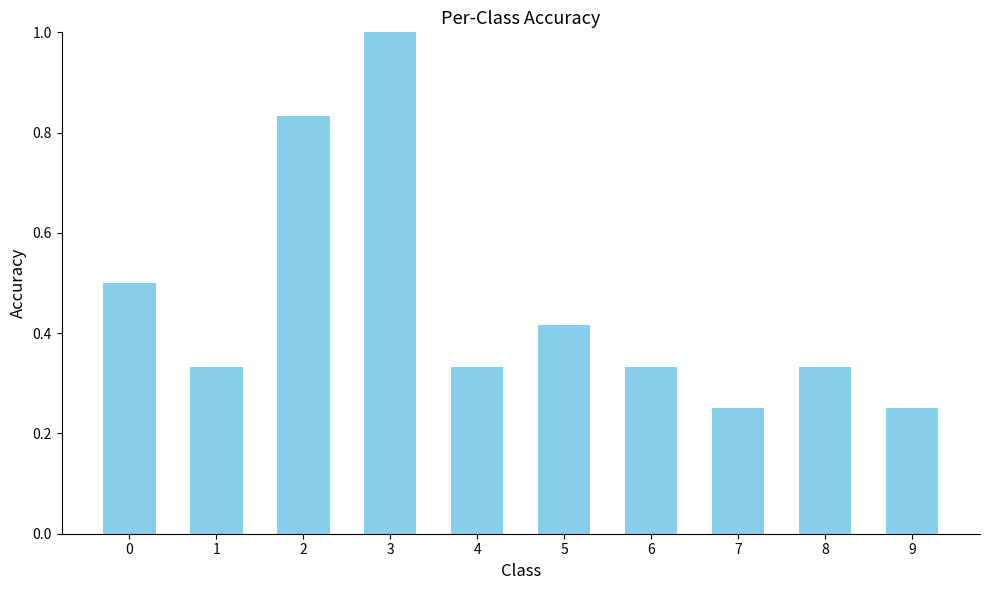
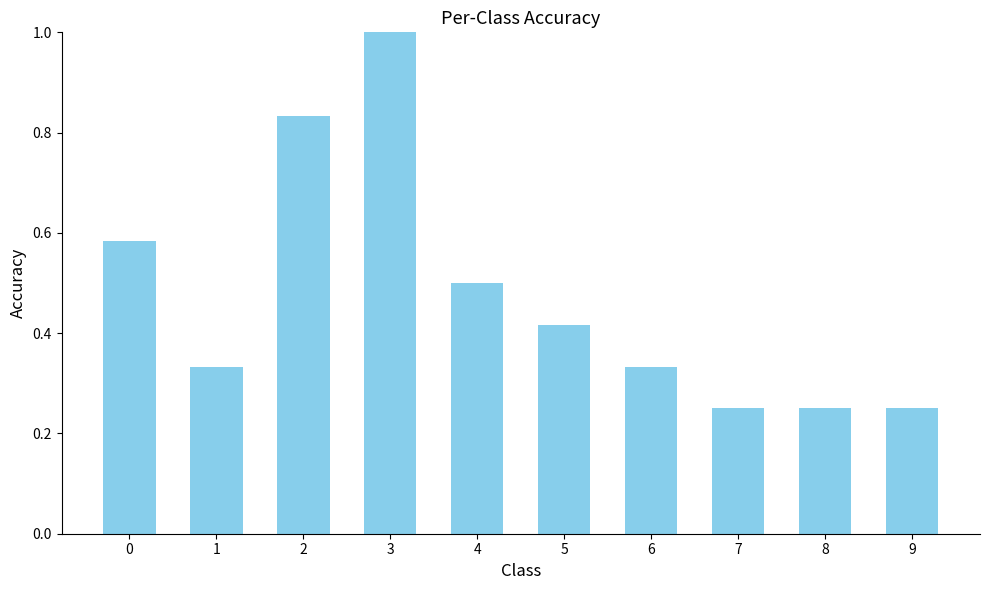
  {
-   "0": 0.50,
+   "0": 0.58,
    "1": 0.33,
    "2": 0.83,
    "3": 1.00,
-   "4": 0.33,
+   "4": 0.50,
    "5": 0.42,
    "6": 0.33,
    "7": 0.25,
-   "8": 0.33,
+   "8": 0.25,
    "9": 0.25
  }
